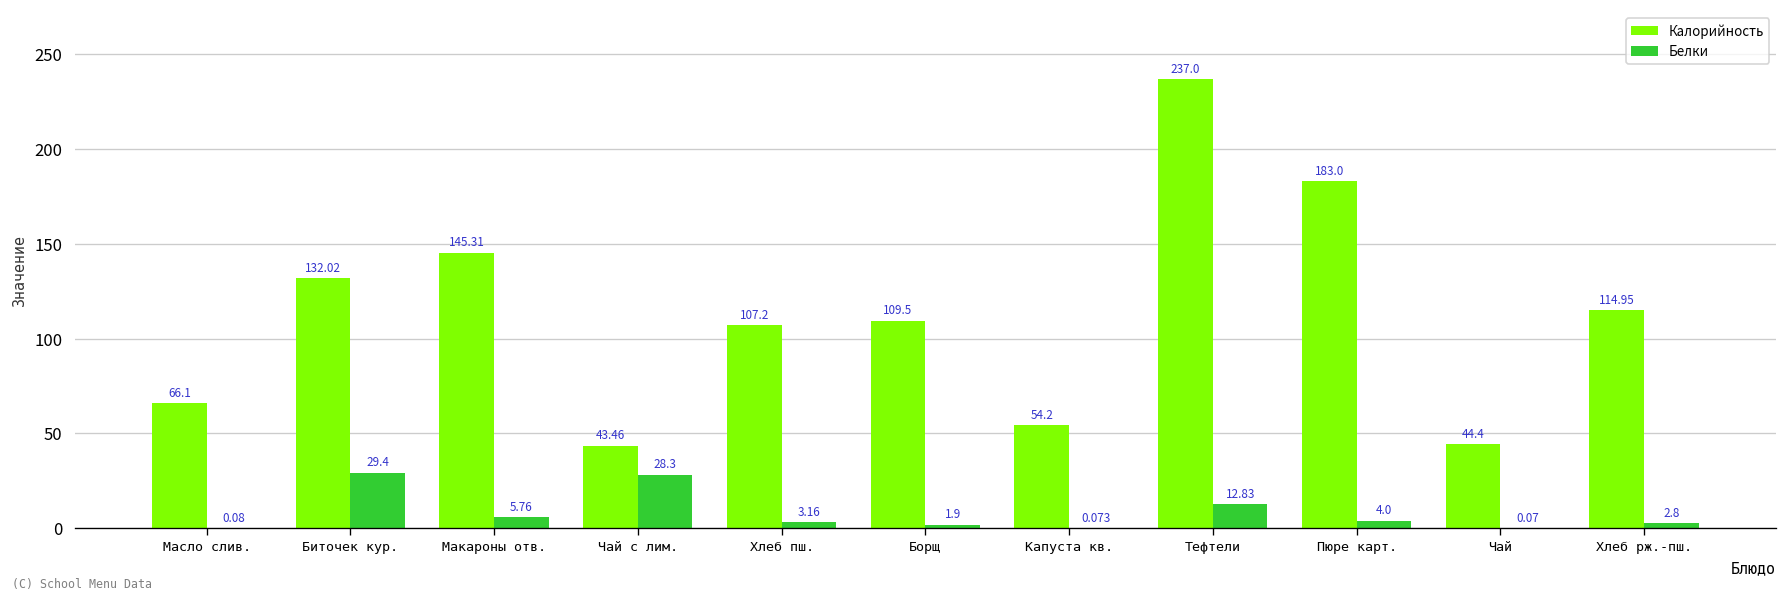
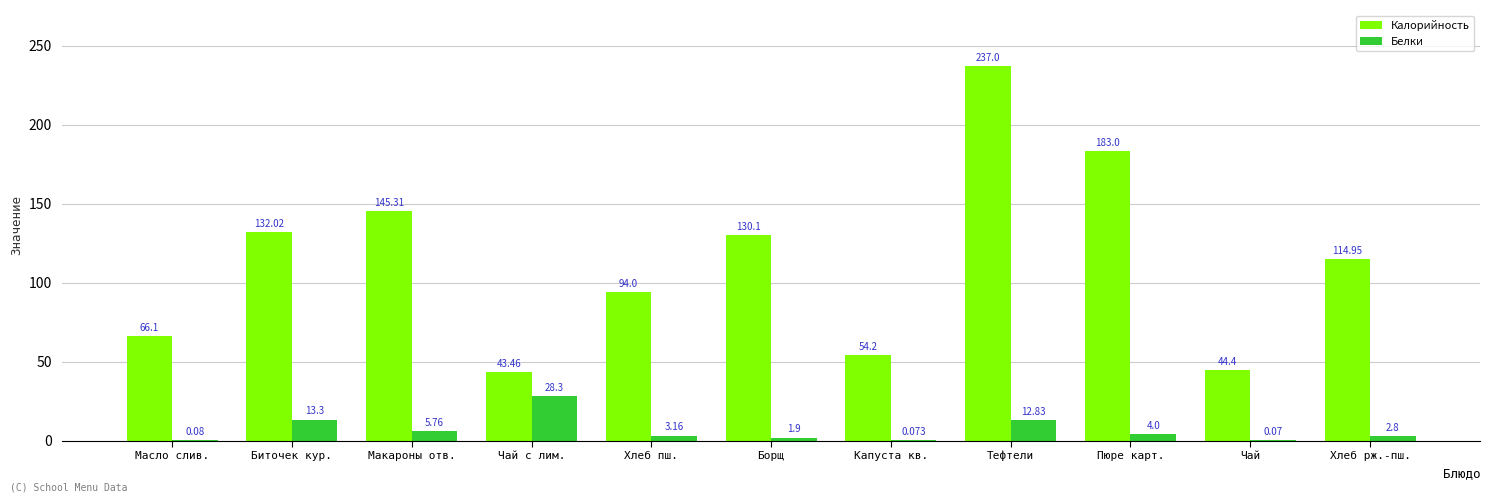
  {
    "Калорийность": {
      "Масло слив.": 66.1,
      "Биточек кур.": 132.02,
      "Макароны отв.": 145.31,
      "Чай с лим.": 43.46,
-     "Хлеб пш.": 107.2,
-     "Борщ": 109.5,
+     "Хлеб пш.": 94.0,
+     "Борщ": 130.1,
      "Капуста кв.": 54.2,
      "Тефтели": 237.0,
      "Пюре карт.": 183.0,
      "Чай": 44.4,
      "Хлеб рж.-пш.": 114.95
    },
    "Белки": {
      "Масло слив.": 0.08,
-     "Биточек кур.": 29.4,
+     "Биточек кур.": 13.3,
      "Макароны отв.": 5.76,
      "Чай с лим.": 28.3,
      "Хлеб пш.": 3.16,
      "Борщ": 1.9,
      "Капуста кв.": 0.073,
      "Тефтели": 12.83,
      "Пюре карт.": 4.0,
      "Чай": 0.07,
      "Хлеб рж.-пш.": 2.8
    }
  }
